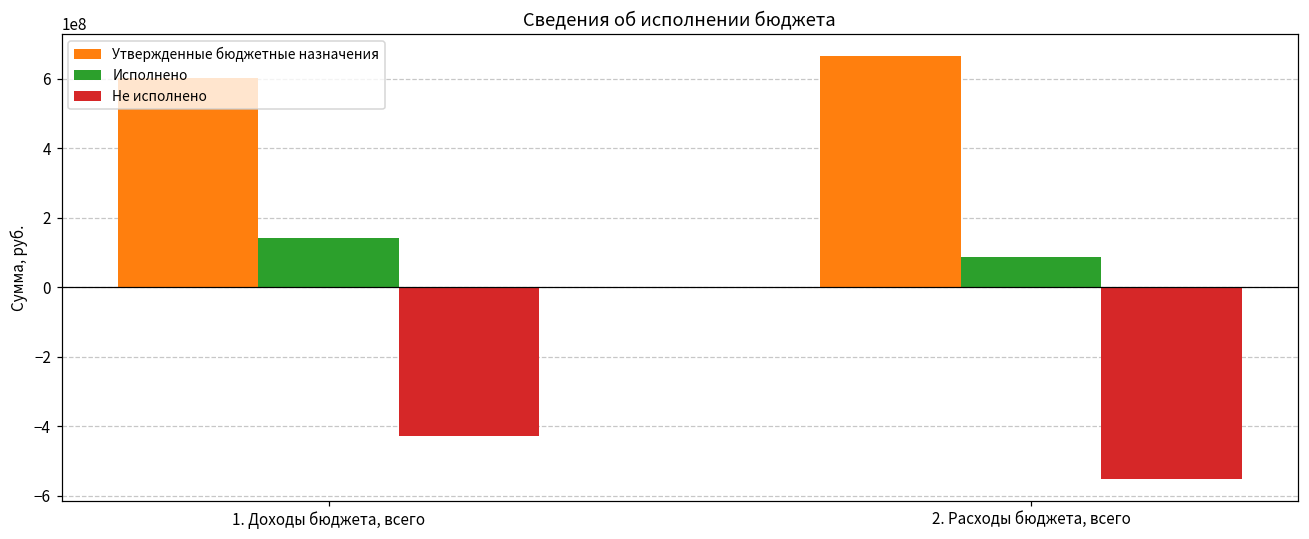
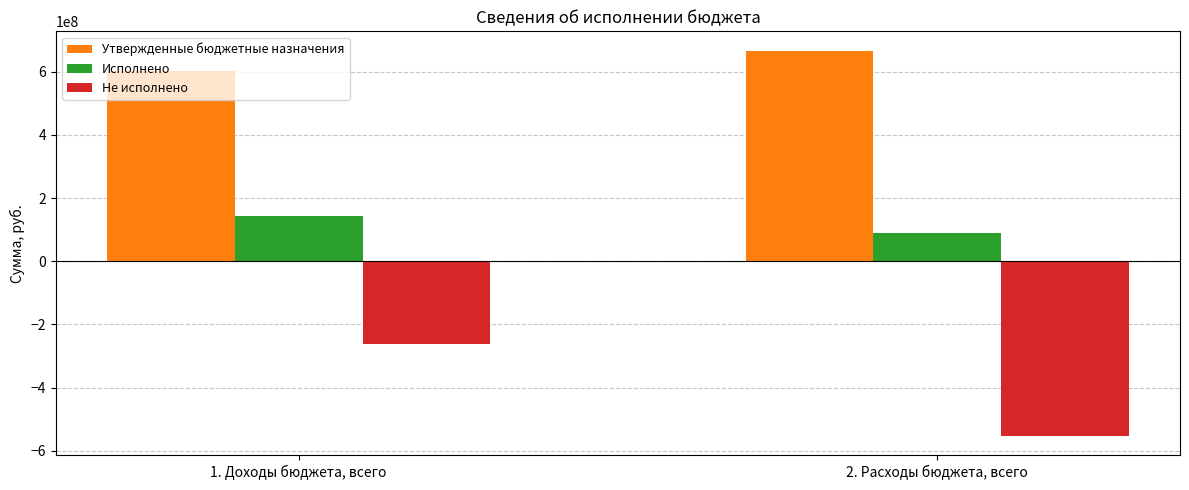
  {
    "Утвержденные бюджетные назначения": {
      "2. Расходы бюджета, всего": 670000000
    },
    "Исполнено": {
      "1. Доходы бюджета, всего": 140000000,
      "2. Расходы бюджета, всего": 90000000
    },
    "Не исполнено": {
-     "1. Доходы бюджета, всего": -430000000,
+     "1. Доходы бюджета, всего": -260000000,
      "2. Расходы бюджета, всего": -550000000
    }
  }
